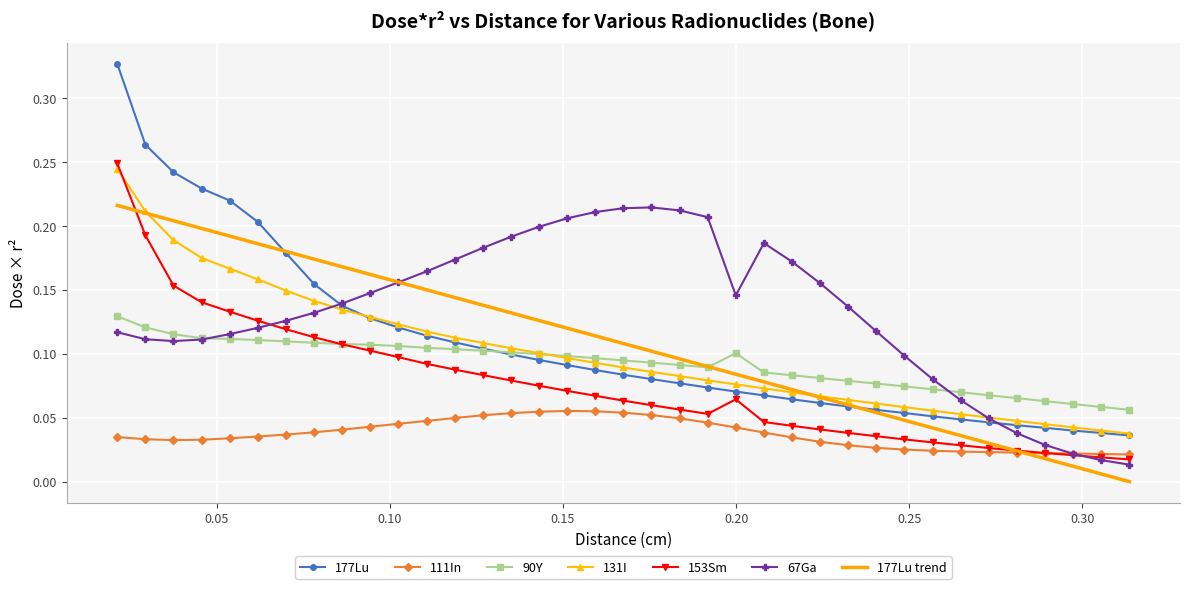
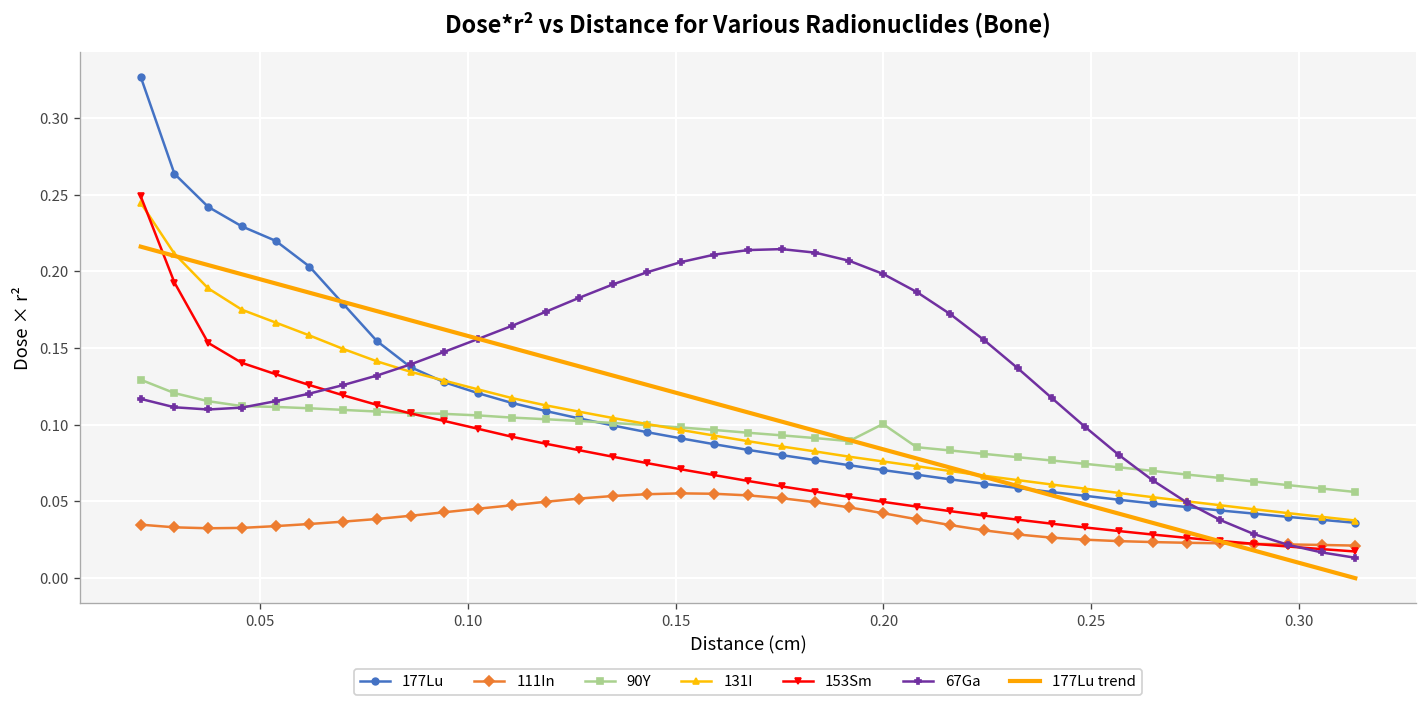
  {
    "177Lu": {
      "0.20": 0.070
    },
    "111In": {
      "0.20": 0.042
    },
    "90Y": {
      "0.20": 0.101
    },
    "153Sm": {
-     "0.20": 0.064
+     "0.20": 0.050
    },
    "67Ga": {
-     "0.20": 0.146
+     "0.20": 0.198
    }
  }
